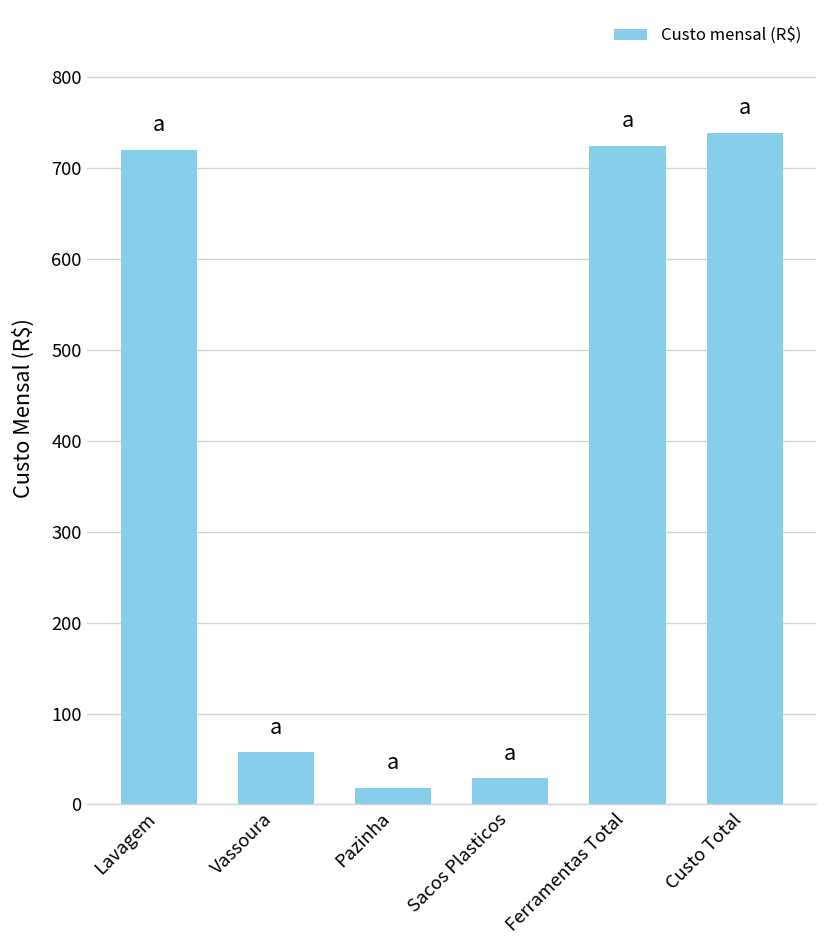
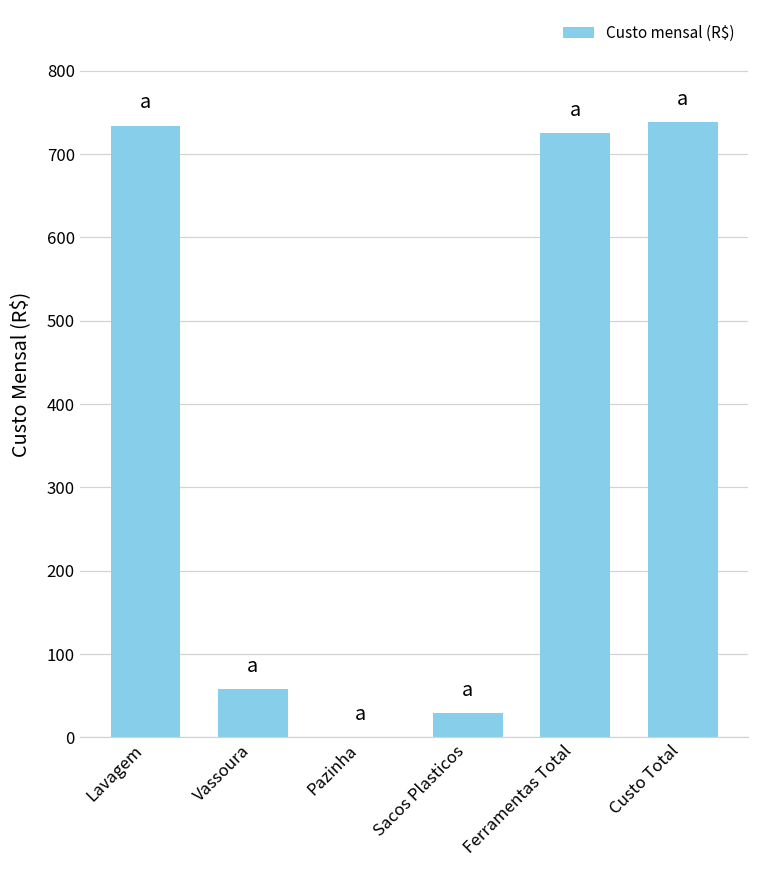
  {
-   "Lavagem": 720,
+   "Lavagem": 730,
    "Vassoura": 60,
-   "Pazinha": 20,
+   "Pazinha": 0,
    "Sacos Plasticos": 30,
    "Ferramentas Total": 720,
    "Custo Total": 740
  }
